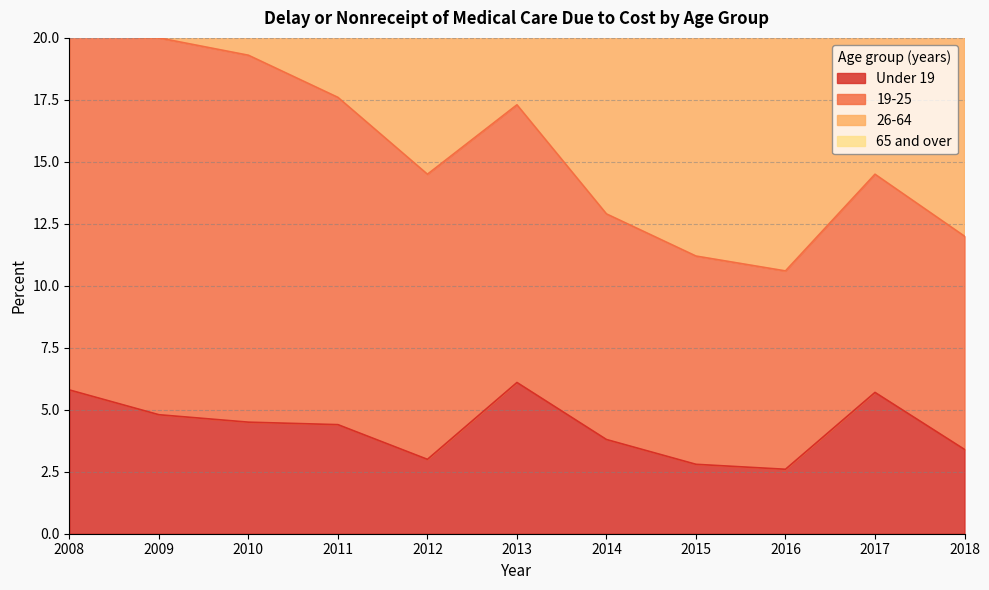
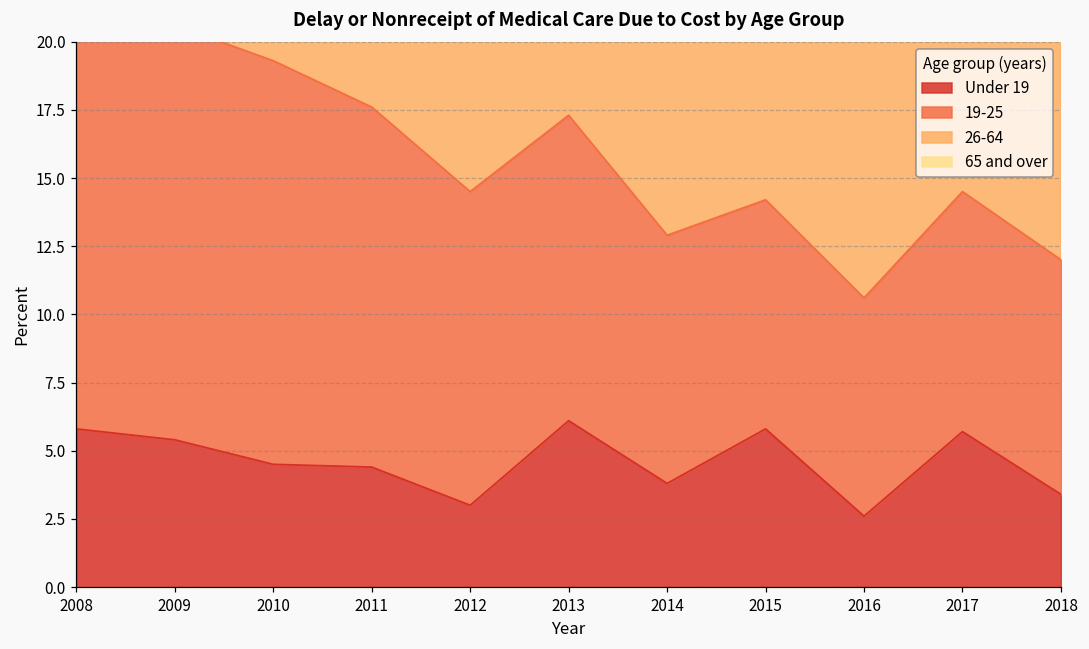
  {
    "Under 19": {
      "2008": 5.8,
-     "2009": 4.8,
+     "2009": 5.4,
      "2010": 4.5,
      "2011": 4.4,
      "2012": 3.0,
      "2013": 6.1,
      "2014": 3.8,
-     "2015": 2.8,
+     "2015": 5.8,
      "2016": 2.6,
      "2017": 5.7,
      "2018": 3.4
    },
    "19-25": {
      "2010": 14.8,
      "2011": 13.2,
      "2012": 11.5,
      "2013": 11.2,
      "2014": 9.1,
      "2015": 8.4,
      "2016": 8.0,
      "2017": 8.8,
      "2018": 8.6
    }
  }
